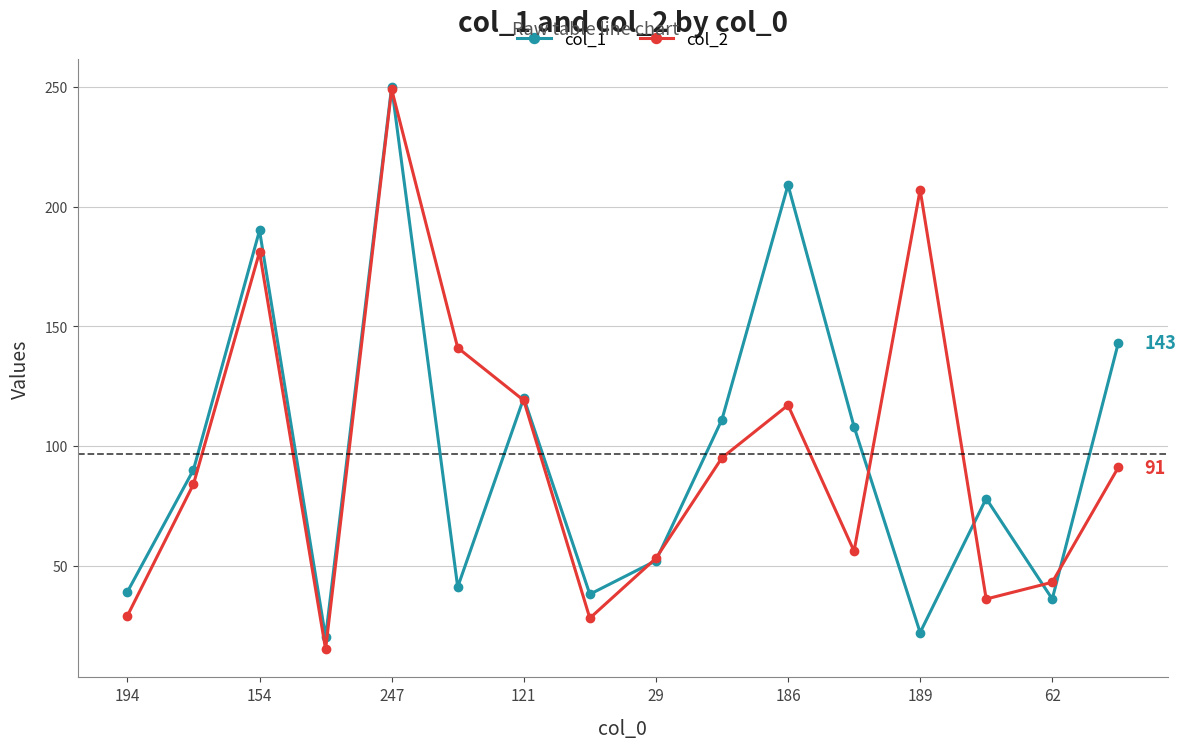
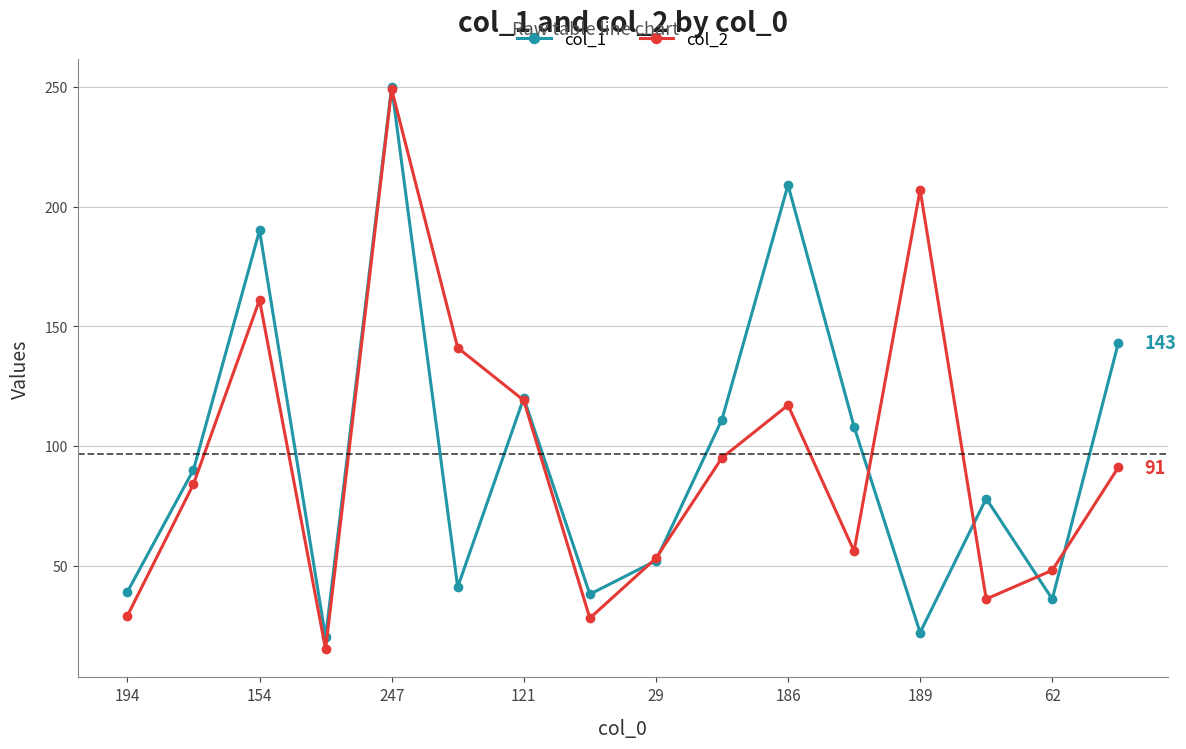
  {
    "col_1": {
      "194": 39,
      "154": 190,
      "186": 209,
      "189": 22,
      "62": 36
    },
    "col_2": {
      "194": 29,
-     "154": 181,
+     "154": 161,
      "186": 117,
      "189": 207,
-     "62": 43
+     "62": 48
    }
  }
